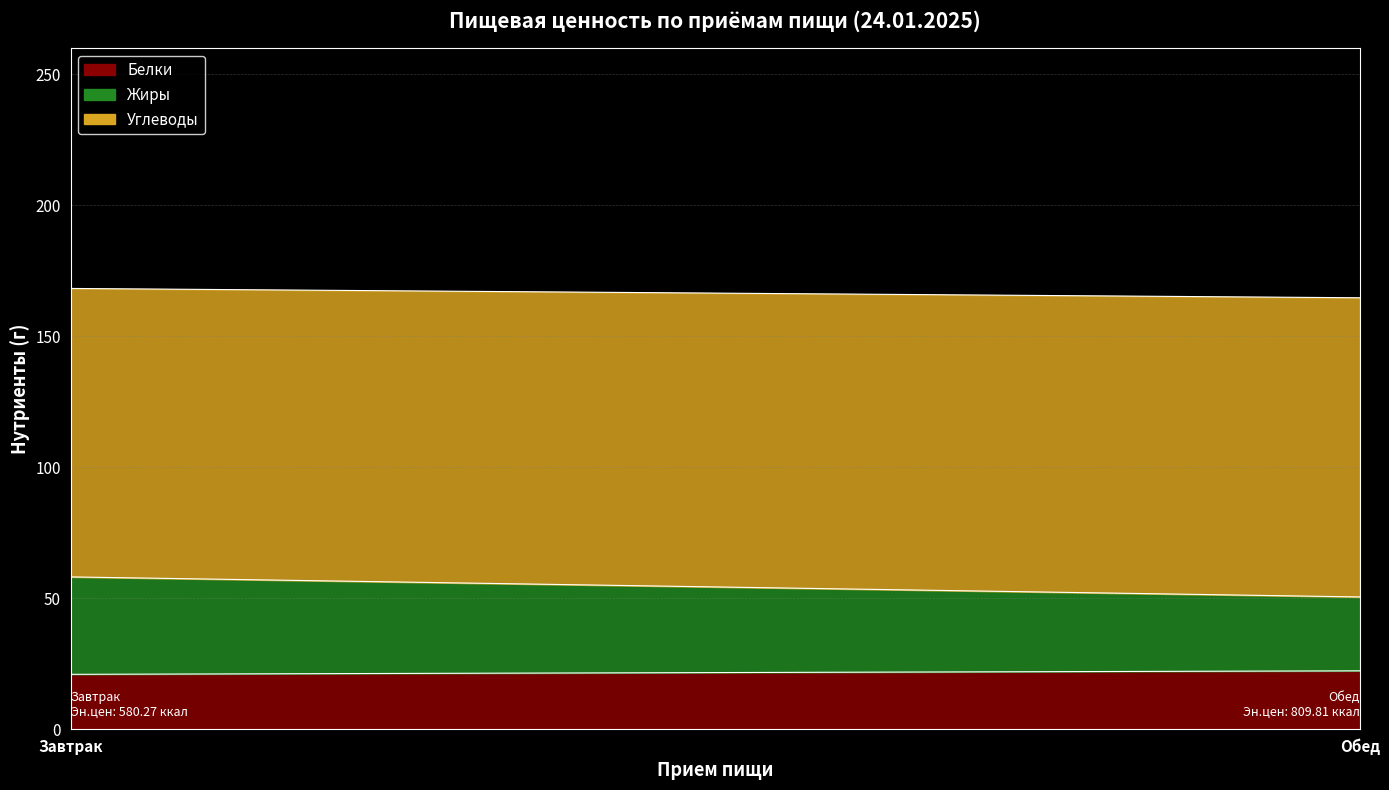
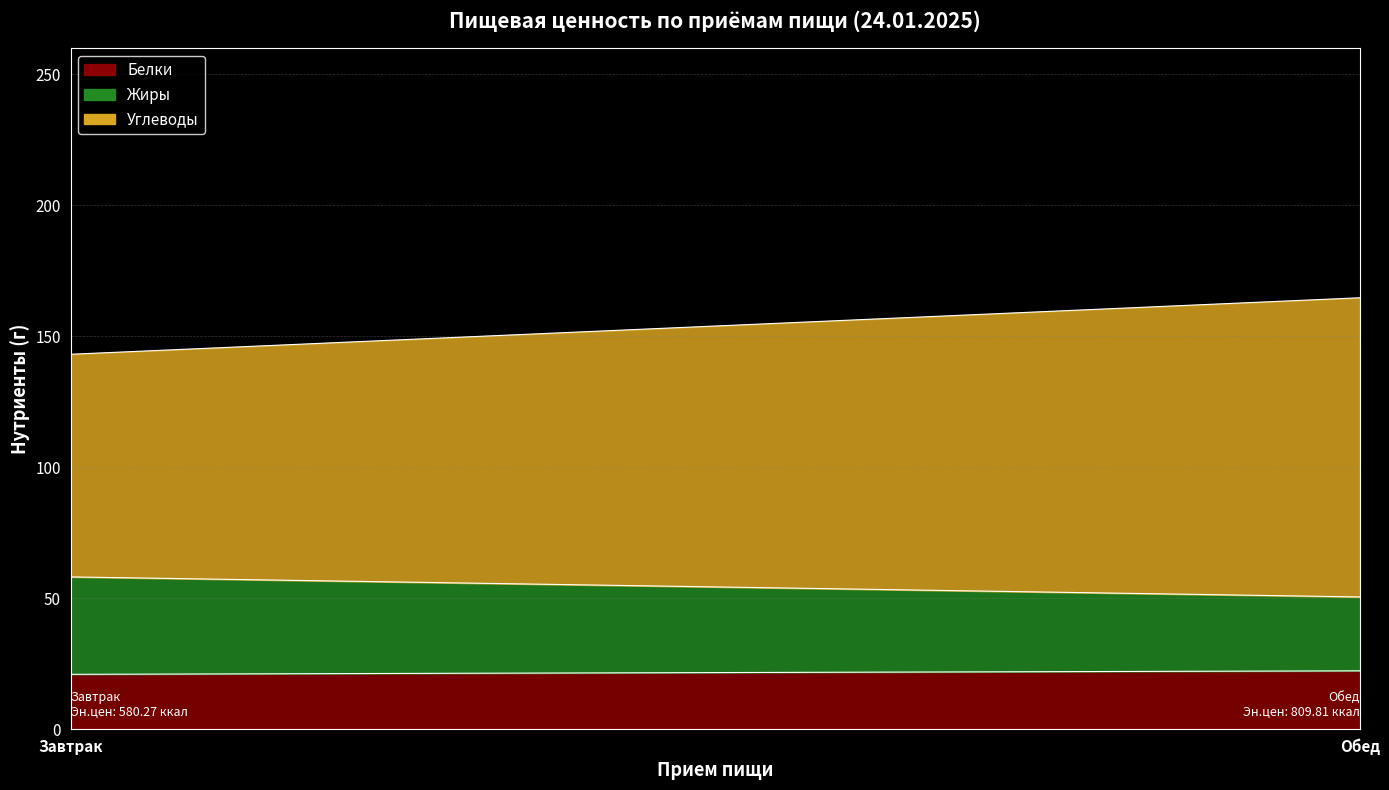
  {
    "Жиры": {
      "Завтрак": 37,
      "Обед": 28
    },
    "Углеводы": {
-     "Завтрак": 110,
+     "Завтрак": 85,
      "Обед": 114
    }
  }
